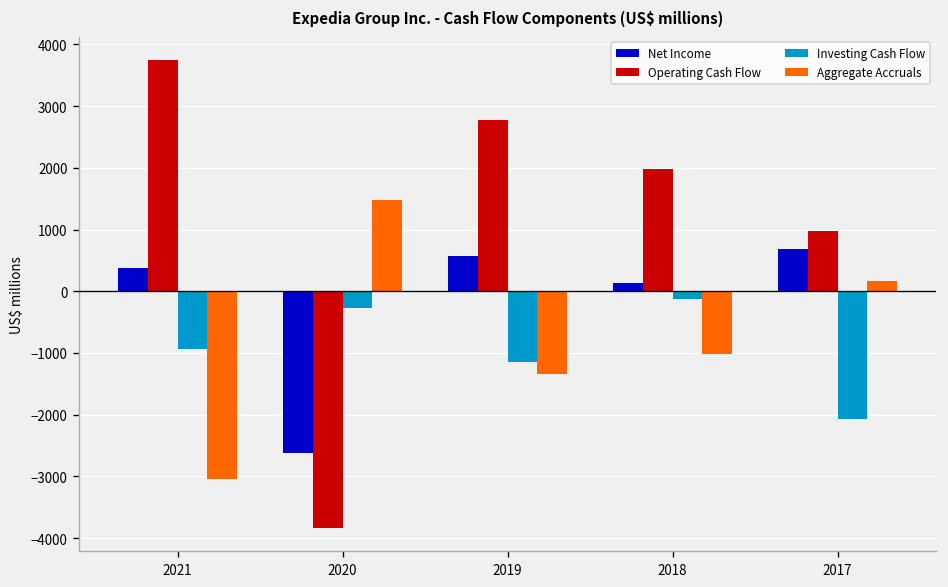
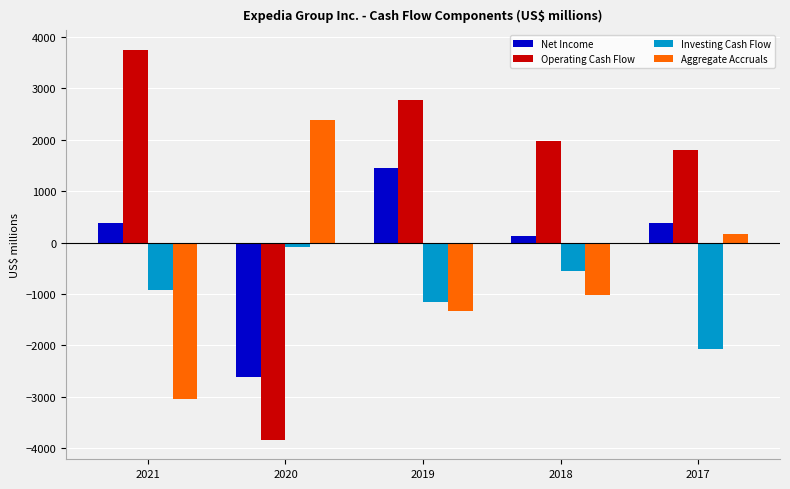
  {
    "Net Income": {
      "2021": 400,
      "2020": -2600,
-     "2019": 600,
+     "2019": 1500,
      "2018": 100,
-     "2017": 700
+     "2017": 400
    },
    "Operating Cash Flow": {
      "2021": 3700,
      "2020": -3800,
      "2019": 2800,
      "2018": 2000,
-     "2017": 1000
+     "2017": 1800
    },
    "Investing Cash Flow": {
      "2021": -900,
-     "2020": -300,
+     "2020": -100,
      "2019": -1200,
-     "2018": -100,
+     "2018": -600,
      "2017": -2100
    },
    "Aggregate Accruals": {
      "2021": -3000,
-     "2020": 1500,
+     "2020": 2400,
      "2019": -1300,
      "2018": -1000,
      "2017": 200
    }
  }
